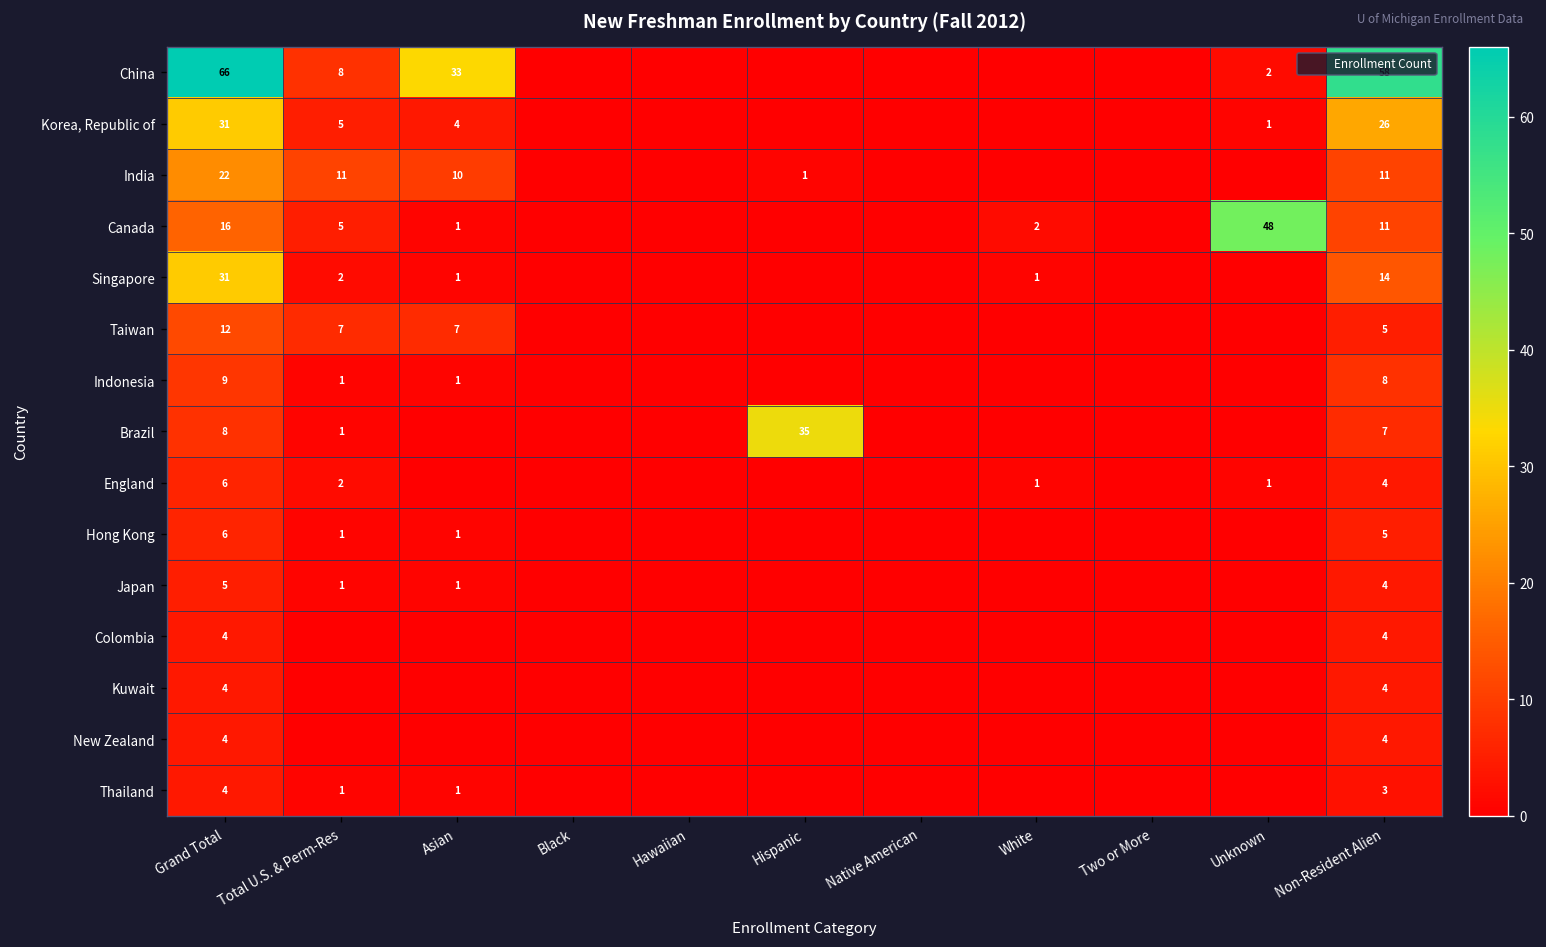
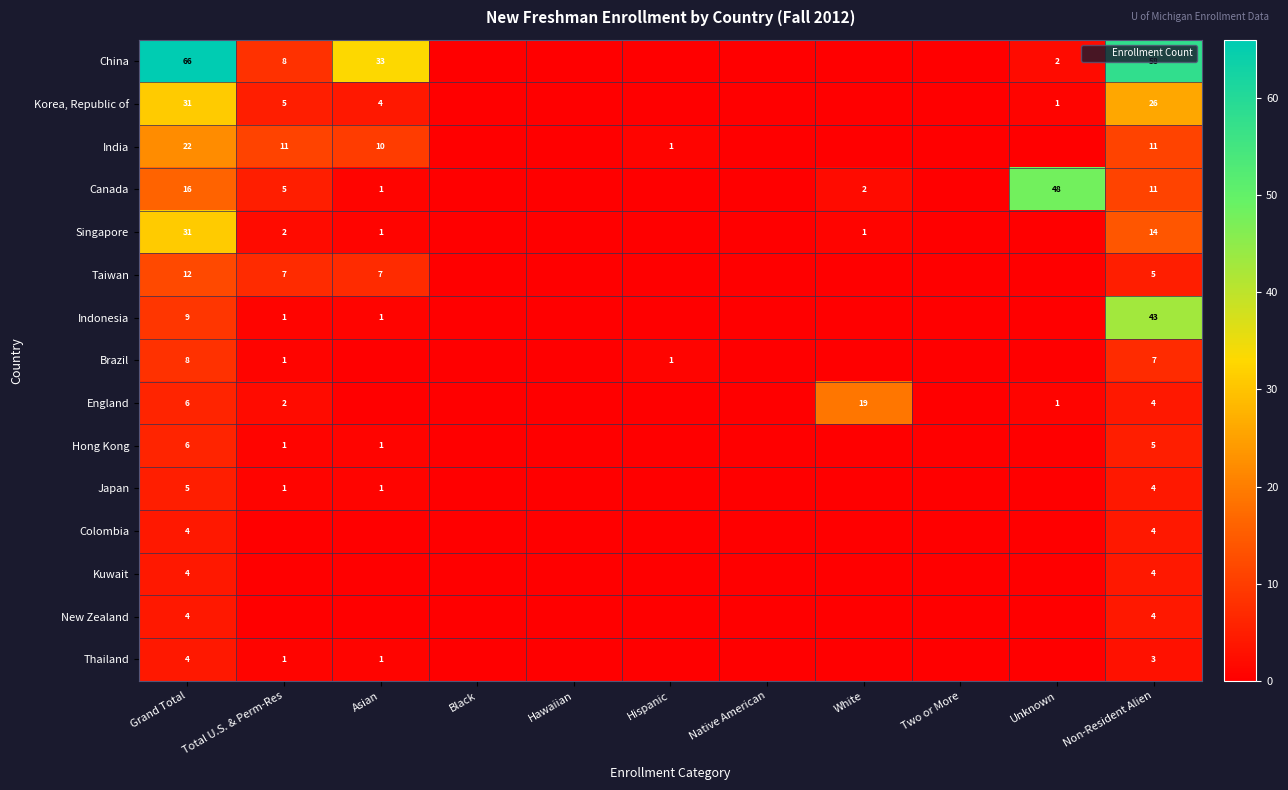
  {
    "China": {
      "Grand Total": 66,
      "Total U.S. & Perm-Res": 8,
      "Asian": 33,
      "Unknown": 2
    },
    "Korea, Republic of": {
      "Grand Total": 31,
      "Total U.S. & Perm-Res": 5,
      "Asian": 4,
      "Unknown": 1,
      "Non-Resident Alien": 26
    },
    "India": {
      "Grand Total": 22,
      "Total U.S. & Perm-Res": 11,
      "Asian": 10,
      "Hispanic": 1,
      "Non-Resident Alien": 11
    },
    "Canada": {
      "Grand Total": 16,
      "Total U.S. & Perm-Res": 5,
      "Asian": 1,
      "White": 2,
      "Unknown": 48,
      "Non-Resident Alien": 11
    },
    "Singapore": {
      "Grand Total": 31,
      "Total U.S. & Perm-Res": 2,
      "Asian": 1,
      "White": 1,
      "Non-Resident Alien": 14
    },
    "Taiwan": {
      "Grand Total": 12,
      "Total U.S. & Perm-Res": 7,
      "Asian": 7,
      "Non-Resident Alien": 5
    },
    "Indonesia": {
      "Grand Total": 9,
      "Total U.S. & Perm-Res": 1,
      "Asian": 1,
-     "Non-Resident Alien": 8
+     "Non-Resident Alien": 43
    },
    "Brazil": {
      "Grand Total": 8,
      "Total U.S. & Perm-Res": 1,
-     "Hispanic": 35,
+     "Hispanic": 1,
      "Non-Resident Alien": 7
    },
    "England": {
      "Grand Total": 6,
      "Total U.S. & Perm-Res": 2,
-     "White": 1,
+     "White": 19,
      "Unknown": 1,
      "Non-Resident Alien": 4
    },
    "Hong Kong": {
      "Grand Total": 6,
      "Total U.S. & Perm-Res": 1,
      "Asian": 1,
      "Non-Resident Alien": 5
    },
    "Japan": {
      "Grand Total": 5,
      "Total U.S. & Perm-Res": 1,
      "Asian": 1,
      "Non-Resident Alien": 4
    },
    "Colombia": {
      "Grand Total": 4,
      "Non-Resident Alien": 4
    },
    "Kuwait": {
      "Grand Total": 4,
      "Non-Resident Alien": 4
    },
    "New Zealand": {
      "Grand Total": 4,
      "Non-Resident Alien": 4
    },
    "Thailand": {
      "Grand Total": 4,
      "Total U.S. & Perm-Res": 1,
      "Asian": 1,
      "Non-Resident Alien": 3
    }
  }
